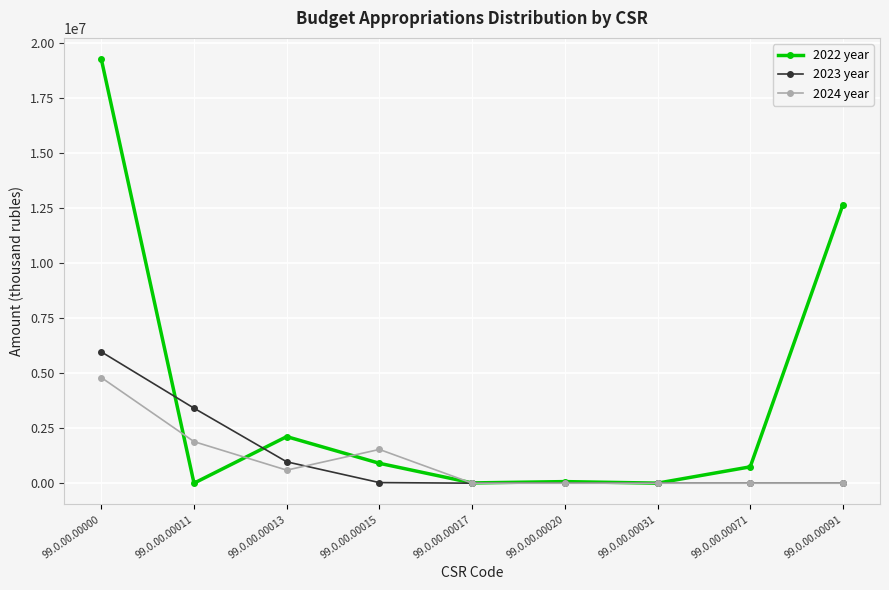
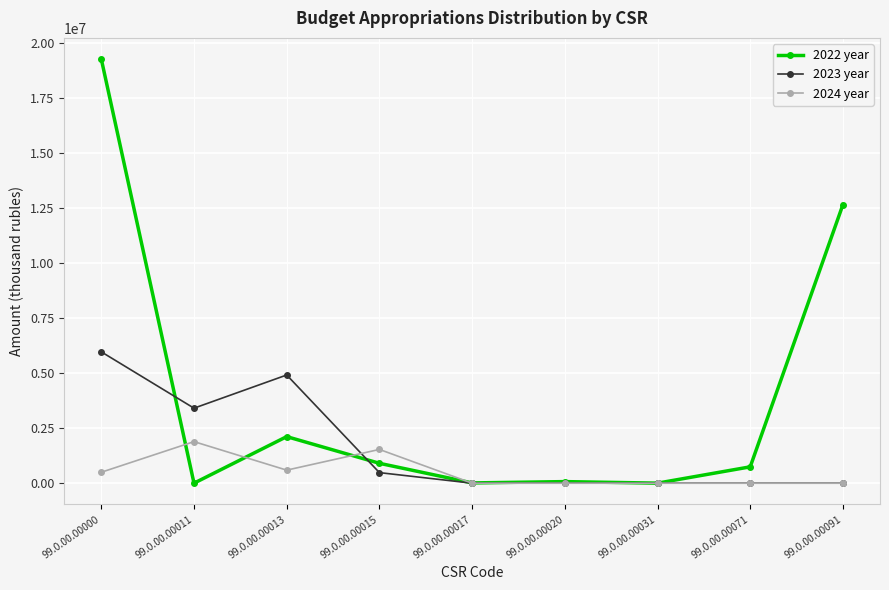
  {
    "2022 year": {
      "99.0.00.00000": 19300000,
      "99.0.00.00011": 0,
      "99.0.00.00013": 2100000,
      "99.0.00.00015": 900000,
      "99.0.00.00071": 700000,
      "99.0.00.00091": 12700000
    },
    "2023 year": {
      "99.0.00.00000": 6000000,
      "99.0.00.00011": 3400000,
-     "99.0.00.00013": 1000000,
-     "99.0.00.00015": 0
+     "99.0.00.00013": 4900000,
+     "99.0.00.00015": 500000
    },
    "2024 year": {
-     "99.0.00.00000": 4800000,
+     "99.0.00.00000": 500000,
      "99.0.00.00011": 1900000,
      "99.0.00.00013": 600000,
      "99.0.00.00015": 1500000
    }
  }
